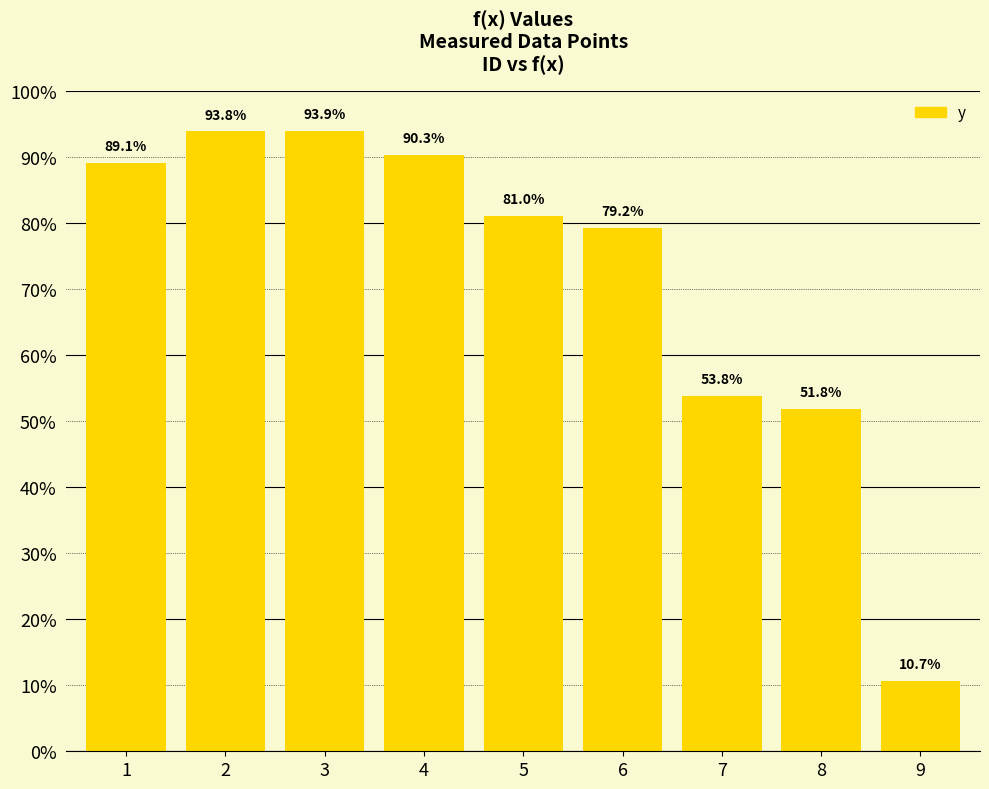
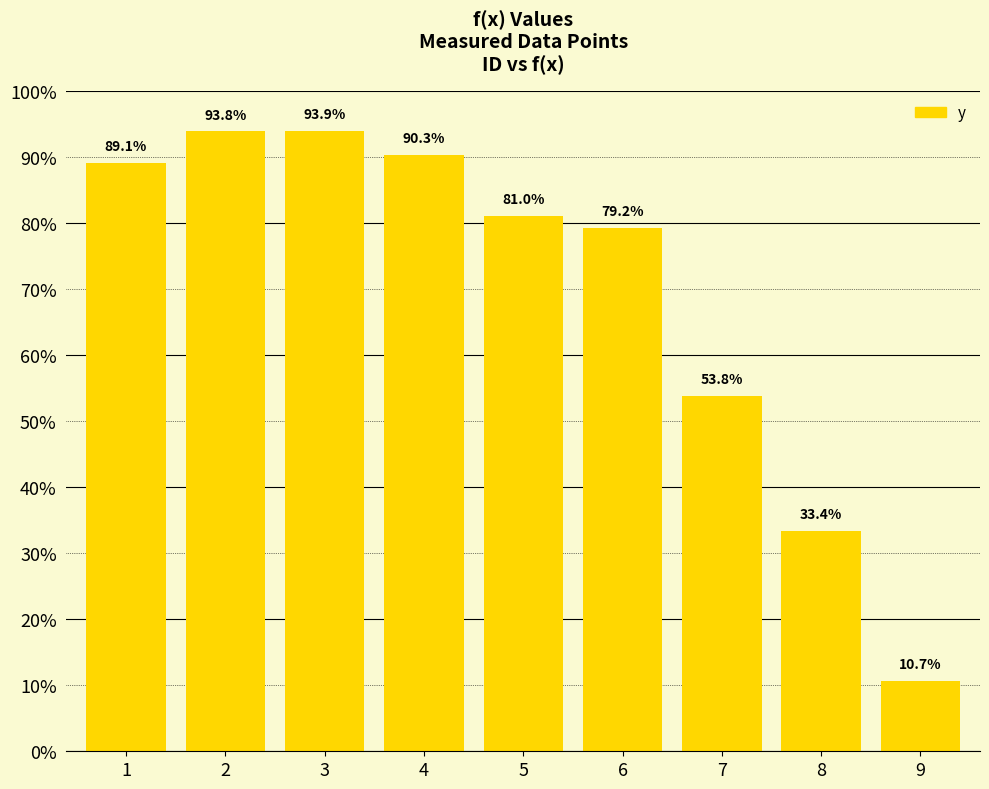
  {
    "1": "89.1%",
    "2": "93.8%",
    "3": "93.9%",
    "4": "90.3%",
    "5": "81.0%",
    "6": "79.2%",
    "7": "53.8%",
-   "8": "51.8%",
+   "8": "33.4%",
    "9": "10.7%"
  }
